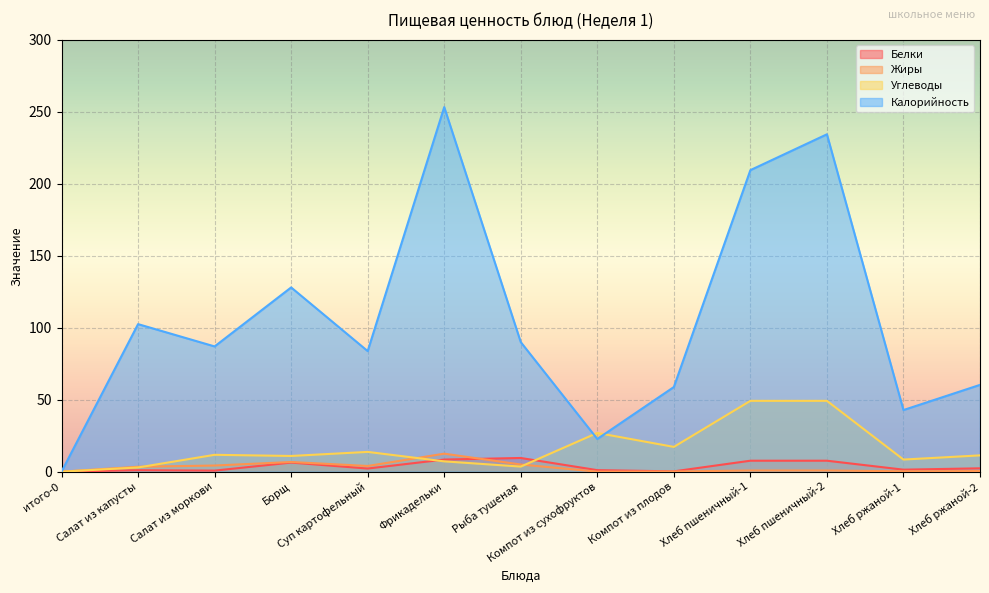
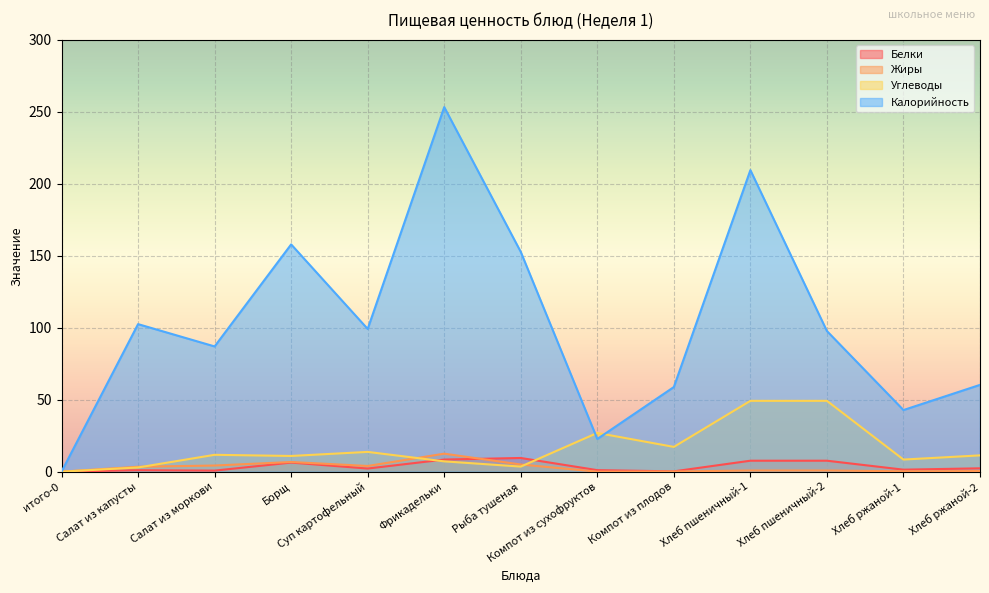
  {
    "Калорийность": {
      "Салат из капусты": 103,
      "Салат из моркови": 87,
-     "Борщ": 128,
-     "Суп картофельный": 84,
+     "Борщ": 158,
+     "Суп картофельный": 99,
      "Фрикадельки": 253,
-     "Рыба тушеная": 90,
+     "Рыба тушеная": 153,
      "Компот из сухофруктов": 23,
      "Компот из плодов": 59,
      "Хлеб пшеничный-1": 210,
-     "Хлеб пшеничный-2": 234,
+     "Хлеб пшеничный-2": 98,
      "Хлеб ржаной-1": 43,
      "Хлеб ржаной-2": 60
    }
  }
